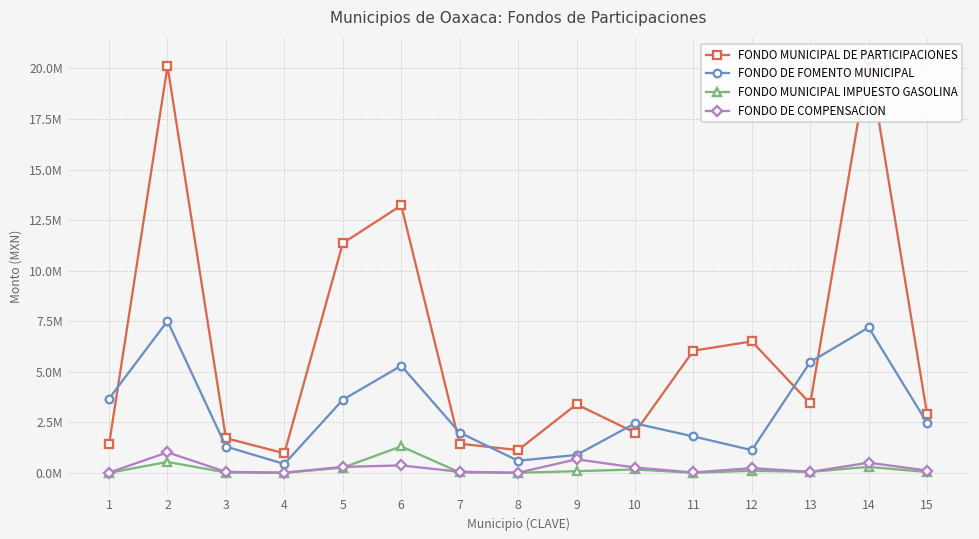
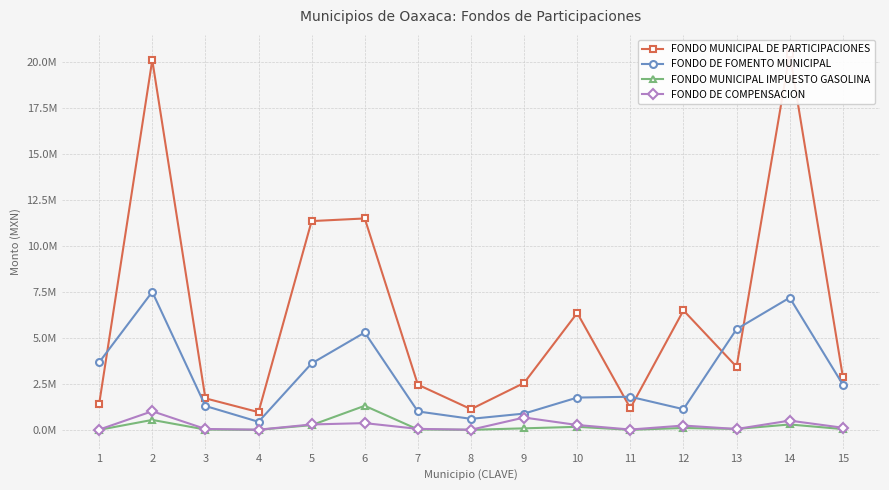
  {
    "FONDO MUNICIPAL DE PARTICIPACIONES": {
      "1": 1400000,
      "2": 20100000,
      "3": 1700000,
      "4": 1000000,
      "5": 11400000,
-     "6": 13200000,
-     "7": 1500000,
+     "6": 11500000,
+     "7": 2500000,
      "8": 1100000,
-     "9": 3400000,
-     "10": 2000000,
-     "11": 6000000,
+     "9": 2600000,
+     "10": 6400000,
+     "11": 1200000,
      "12": 6500000,
      "13": 3400000,
      "15": 2900000
    },
    "FONDO DE FOMENTO MUNICIPAL": {
      "1": 3700000,
      "2": 7500000,
      "3": 1300000,
      "4": 400000,
      "5": 3600000,
      "6": 5300000,
-     "7": 2000000,
+     "7": 1000000,
      "8": 600000,
      "9": 900000,
-     "10": 2500000,
+     "10": 1800000,
      "11": 1800000,
      "12": 1100000,
      "13": 5500000,
      "14": 7200000,
      "15": 2500000
    },
    "FONDO MUNICIPAL IMPUESTO GASOLINA": {
      "2": 600000,
      "6": 1300000,
      "9": 100000,
      "14": 300000
    },
    "FONDO DE COMPENSACION": {
      "2": 1000000,
      "6": 400000,
      "9": 700000,
      "14": 500000
    }
  }
